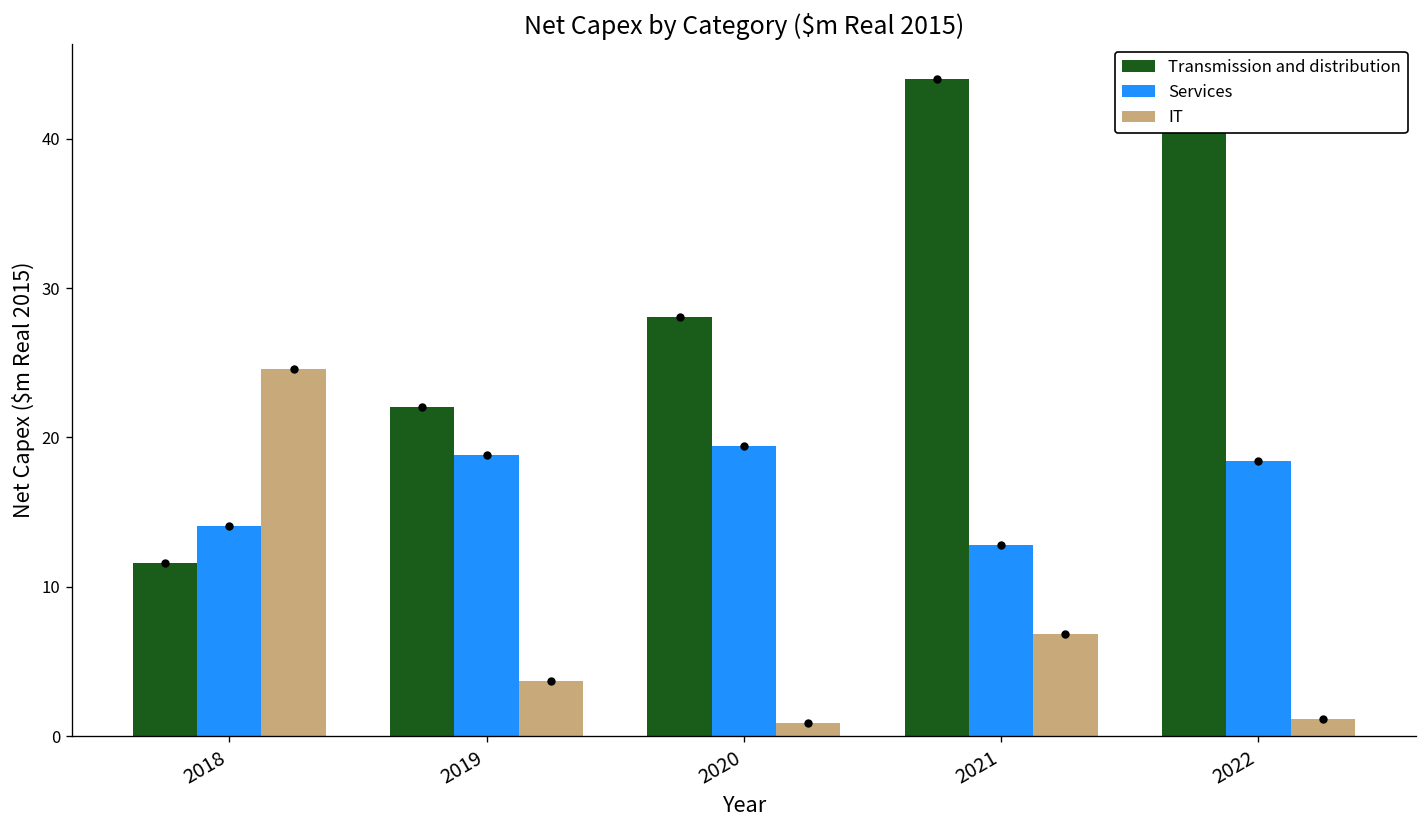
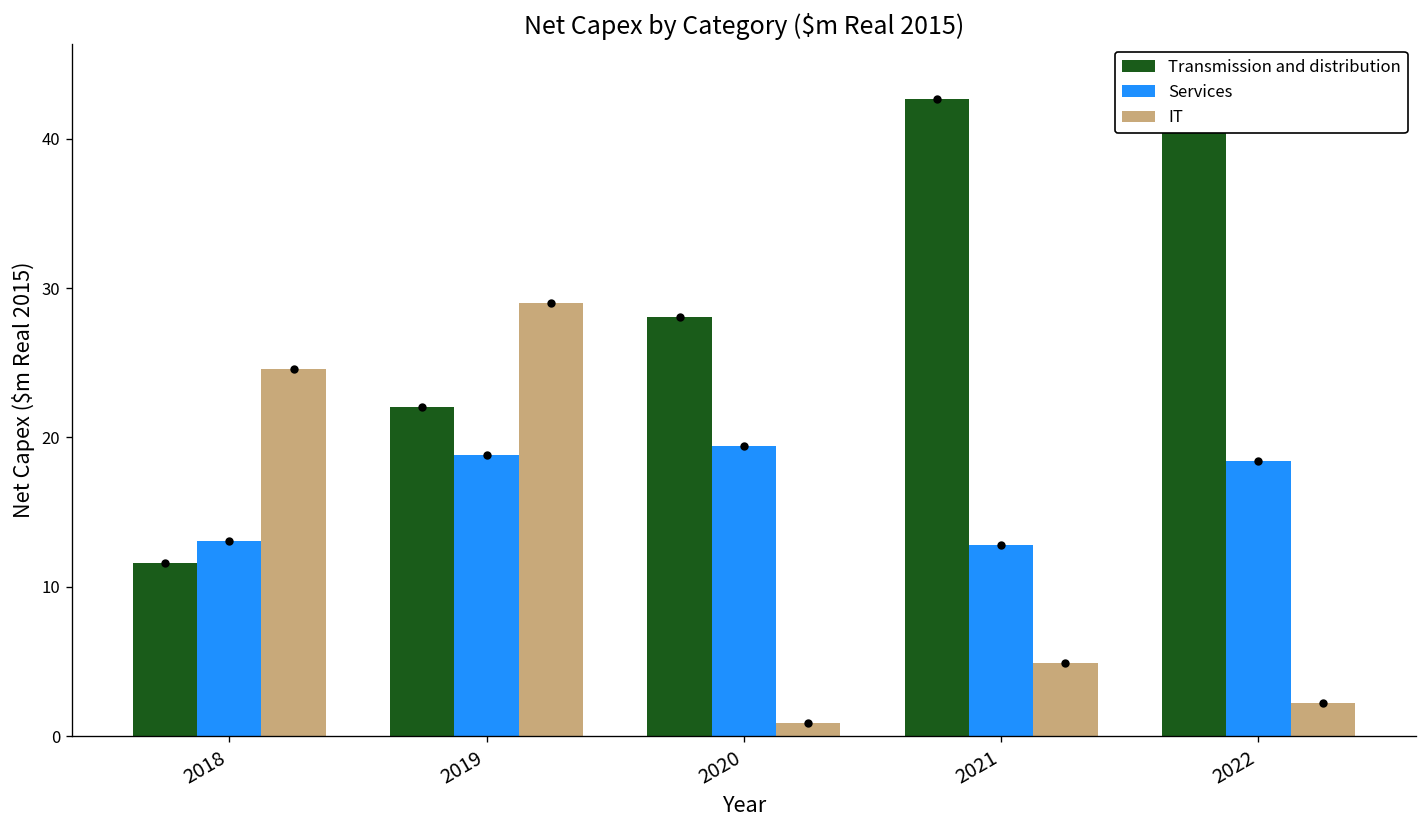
  {
    "Transmission and distribution": {
      "2018": 11.6,
      "2019": 22.1,
      "2020": 28.1,
-     "2021": 44.0
+     "2021": 42.7
    },
    "Services": {
-     "2018": 14.1,
+     "2018": 13.1,
      "2019": 18.8,
      "2020": 19.4,
      "2021": 12.8,
      "2022": 18.4
    },
    "IT": {
      "2018": 24.6,
-     "2019": 3.7,
+     "2019": 29.0,
      "2020": 0.9,
-     "2021": 6.9,
-     "2022": 1.2
+     "2021": 4.9,
+     "2022": 2.2
    }
  }
